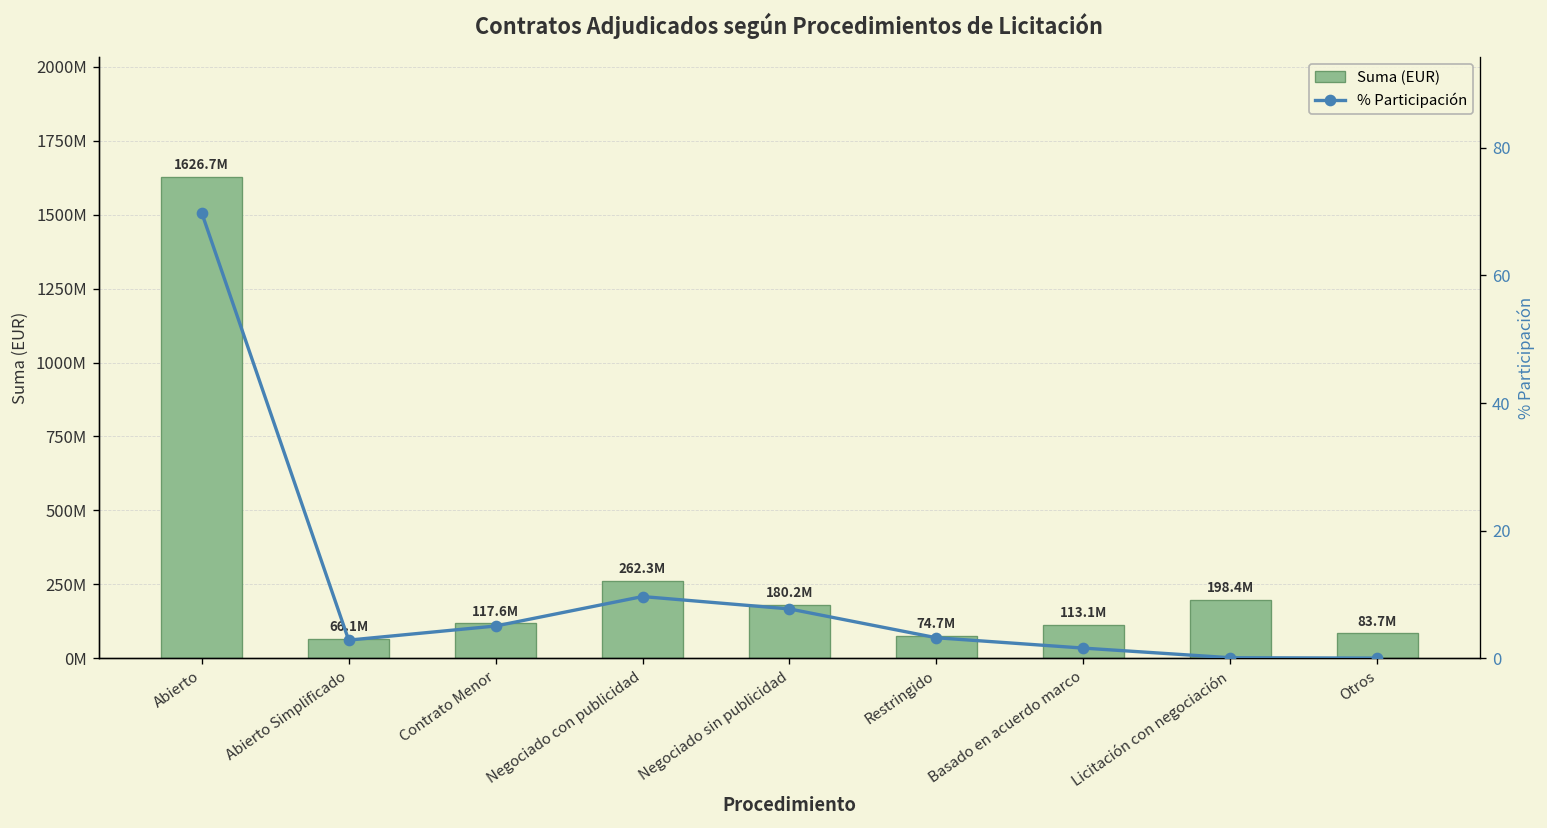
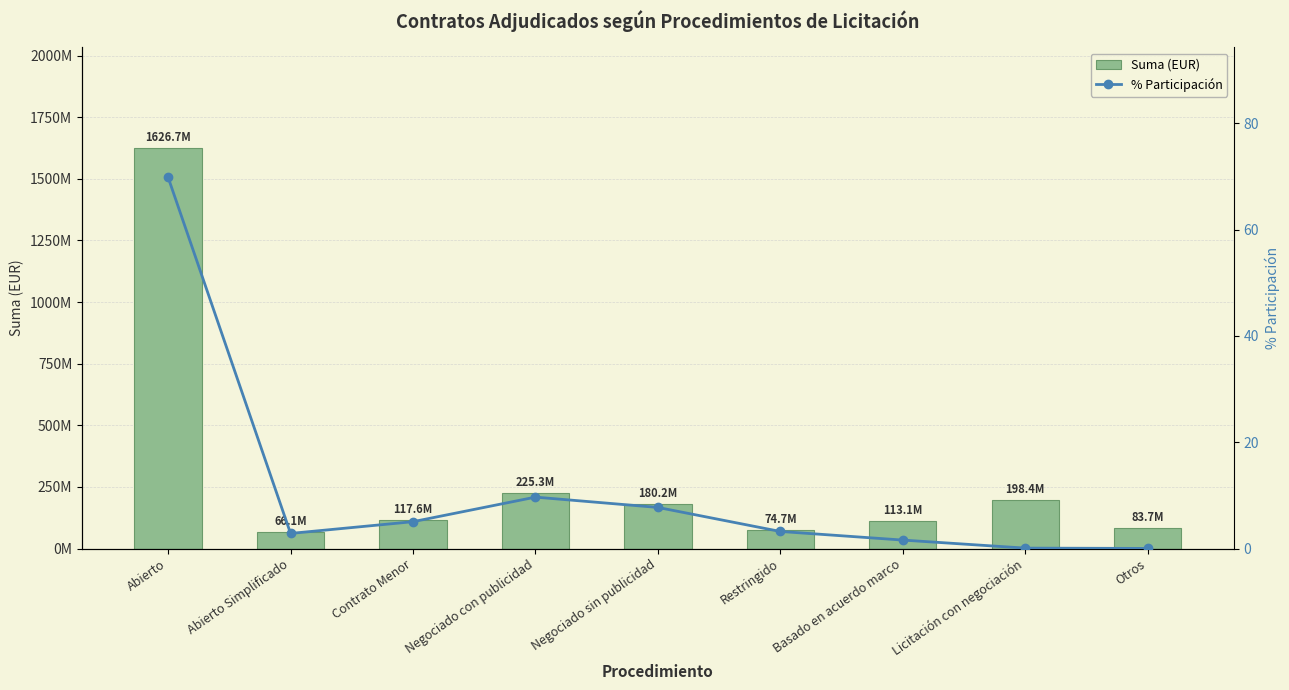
  {
    "Suma (EUR)": {
      "Abierto": "1626.7M",
      "Abierto Simplificado": "66.1M",
      "Contrato Menor": "117.6M",
-     "Negociado con publicidad": "262.3M",
+     "Negociado con publicidad": "225.3M",
      "Negociado sin publicidad": "180.2M",
      "Restringido": "74.7M",
      "Basado en acuerdo marco": "113.1M",
      "Licitación con negociación": "198.4M",
      "Otros": "83.7M"
    }
  }
